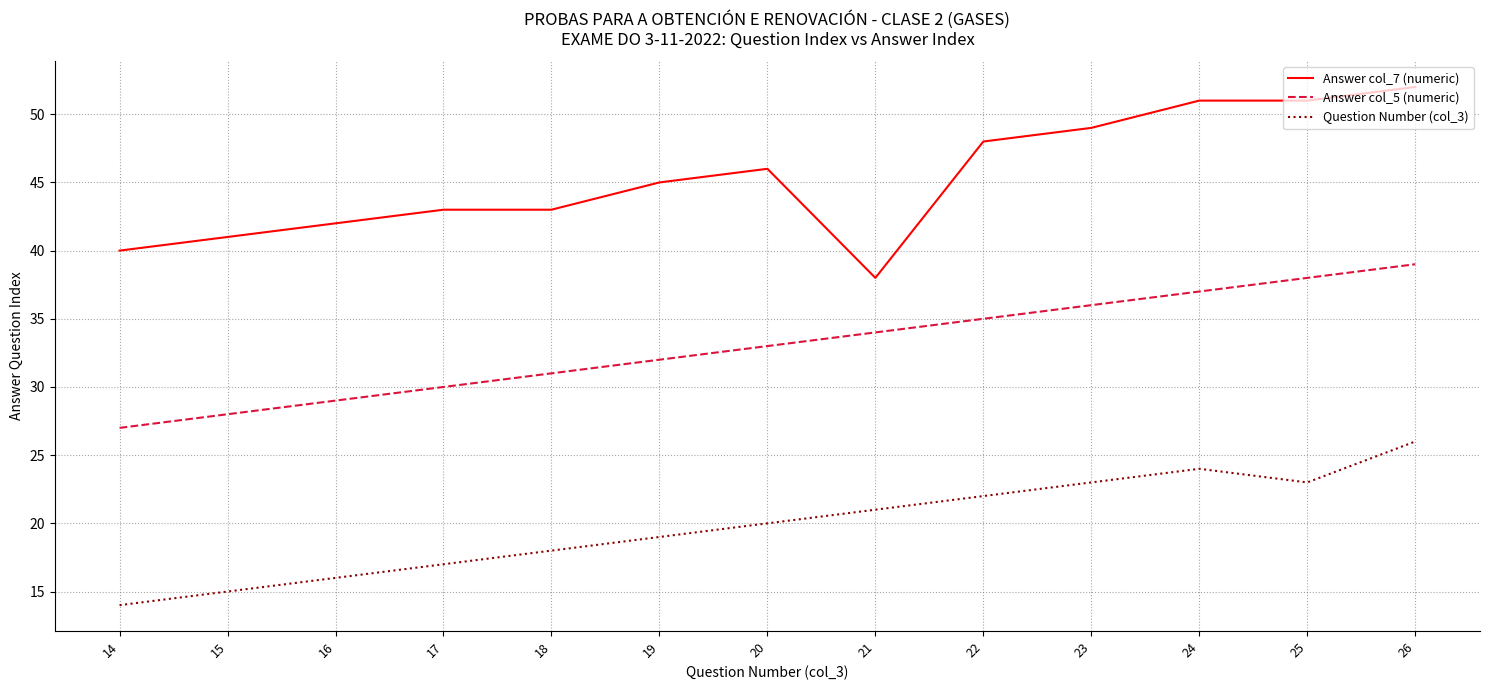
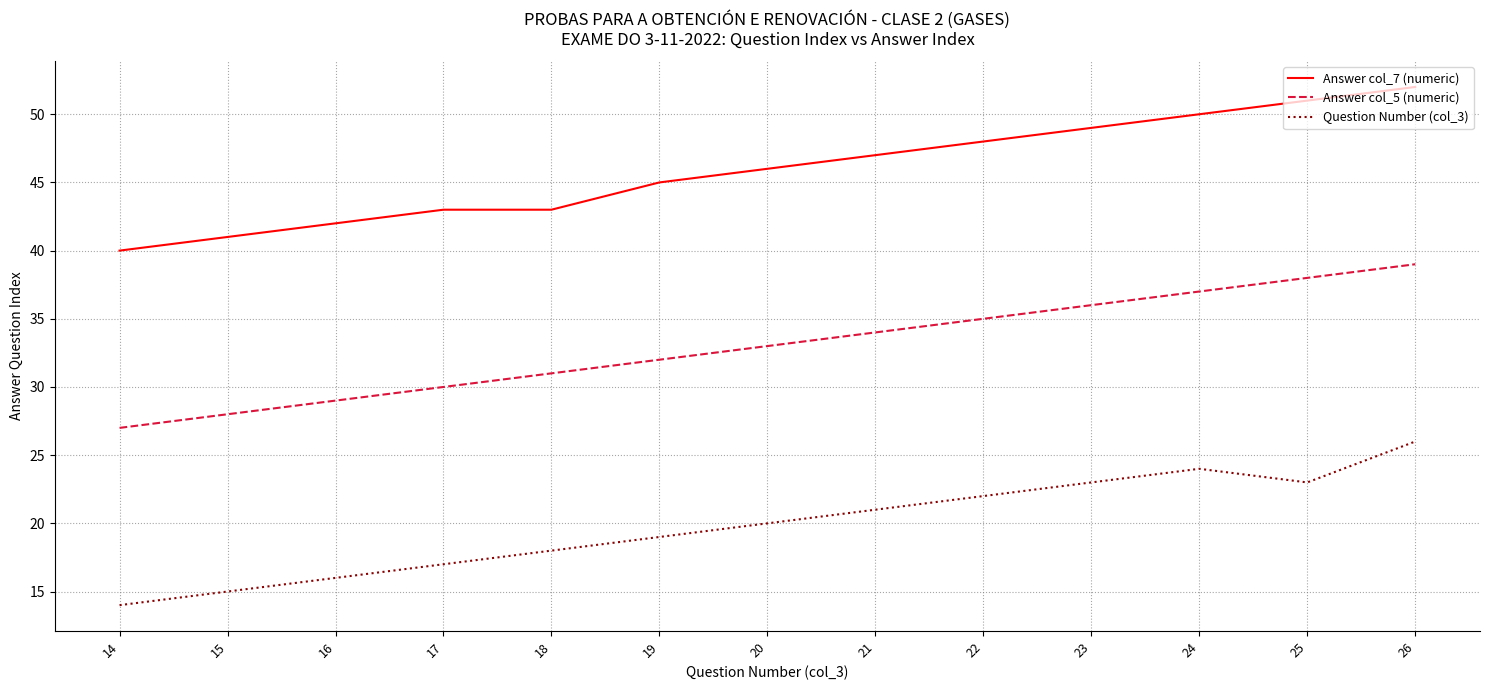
  {
    "Answer col_7 (numeric)": {
      "14": 40,
      "15": 41,
      "16": 42,
      "17": 43,
      "18": 43,
      "19": 45,
      "20": 46,
-     "21": 38,
+     "21": 47,
      "22": 48,
      "23": 49,
-     "24": 51
+     "24": 50
    },
    "Answer col_5 (numeric)": {
      "14": 27,
      "15": 28,
      "16": 29,
      "17": 30,
      "18": 31,
      "19": 32,
      "20": 33,
      "21": 34,
      "22": 35,
      "23": 36,
      "24": 37,
      "25": 38,
      "26": 39
    },
    "Question Number (col_3)": {
      "14": 14,
      "15": 15,
      "16": 16,
      "17": 17,
      "18": 18,
      "19": 19,
      "20": 20,
      "21": 21,
      "22": 22,
      "23": 23,
      "24": 24,
      "25": 23,
      "26": 26
    }
  }
